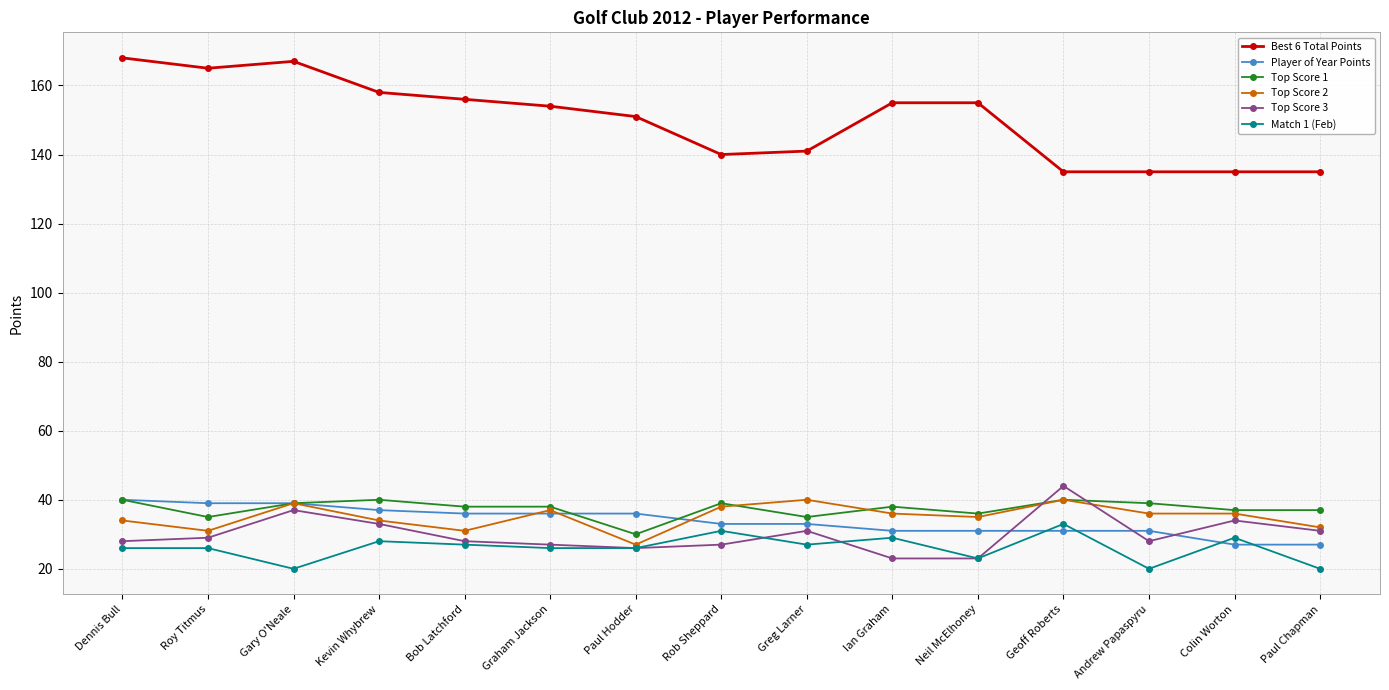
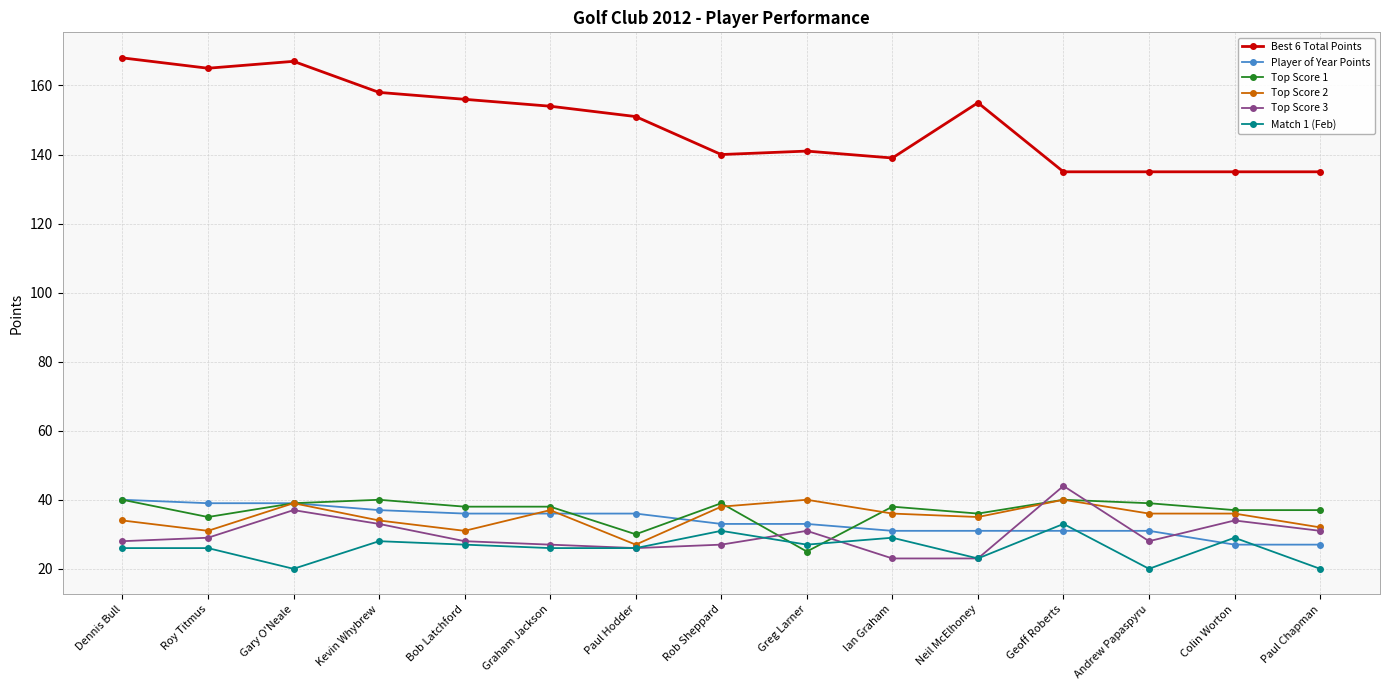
  {
    "Best 6 Total Points": {
      "Dennis Bull": 168,
      "Roy Titmus": 165,
      "Gary O'Neale": 167,
      "Kevin Whybrew": 158,
      "Bob Latchford": 156,
      "Graham Jackson": 154,
      "Paul Hodder": 151,
      "Rob Sheppard": 140,
      "Greg Larner": 141,
-     "Ian Graham": 155,
+     "Ian Graham": 139,
      "Neil McElhoney": 155,
      "Geoff Roberts": 135,
      "Andrew Papaspyru": 135,
      "Colin Worton": 135,
      "Paul Chapman": 135
    },
    "Player of Year Points": {
      "Roy Titmus": 39,
      "Kevin Whybrew": 37,
      "Bob Latchford": 36,
      "Graham Jackson": 36,
      "Paul Hodder": 36,
      "Rob Sheppard": 33,
      "Greg Larner": 33,
      "Ian Graham": 31,
      "Neil McElhoney": 31,
      "Geoff Roberts": 31,
      "Andrew Papaspyru": 31,
      "Colin Worton": 27,
      "Paul Chapman": 27
    },
    "Top Score 1": {
      "Roy Titmus": 35,
      "Kevin Whybrew": 40,
      "Bob Latchford": 38,
      "Graham Jackson": 38,
      "Paul Hodder": 30,
      "Rob Sheppard": 39,
-     "Greg Larner": 35,
+     "Greg Larner": 25,
      "Ian Graham": 38,
      "Neil McElhoney": 36,
      "Andrew Papaspyru": 39,
      "Colin Worton": 37,
      "Paul Chapman": 37
    },
    "Top Score 2": {
      "Dennis Bull": 34,
      "Roy Titmus": 31,
      "Kevin Whybrew": 34,
      "Bob Latchford": 31,
      "Graham Jackson": 37,
      "Paul Hodder": 27,
      "Rob Sheppard": 38,
      "Greg Larner": 40,
      "Ian Graham": 36,
      "Neil McElhoney": 35,
      "Andrew Papaspyru": 36,
      "Colin Worton": 36,
      "Paul Chapman": 32
    },
    "Top Score 3": {
      "Dennis Bull": 28,
      "Roy Titmus": 29,
      "Gary O'Neale": 37,
      "Kevin Whybrew": 33,
      "Bob Latchford": 28,
      "Graham Jackson": 27,
      "Rob Sheppard": 27,
      "Greg Larner": 31,
      "Ian Graham": 23,
      "Geoff Roberts": 44,
      "Andrew Papaspyru": 28,
      "Colin Worton": 34,
      "Paul Chapman": 31
    },
    "Match 1 (Feb)": {
      "Dennis Bull": 26,
      "Roy Titmus": 26,
      "Gary O'Neale": 20,
      "Kevin Whybrew": 28,
      "Bob Latchford": 27,
      "Graham Jackson": 26,
      "Rob Sheppard": 31,
      "Greg Larner": 27,
      "Ian Graham": 29,
      "Geoff Roberts": 33,
      "Andrew Papaspyru": 20,
      "Colin Worton": 29,
      "Paul Chapman": 20
    }
  }
